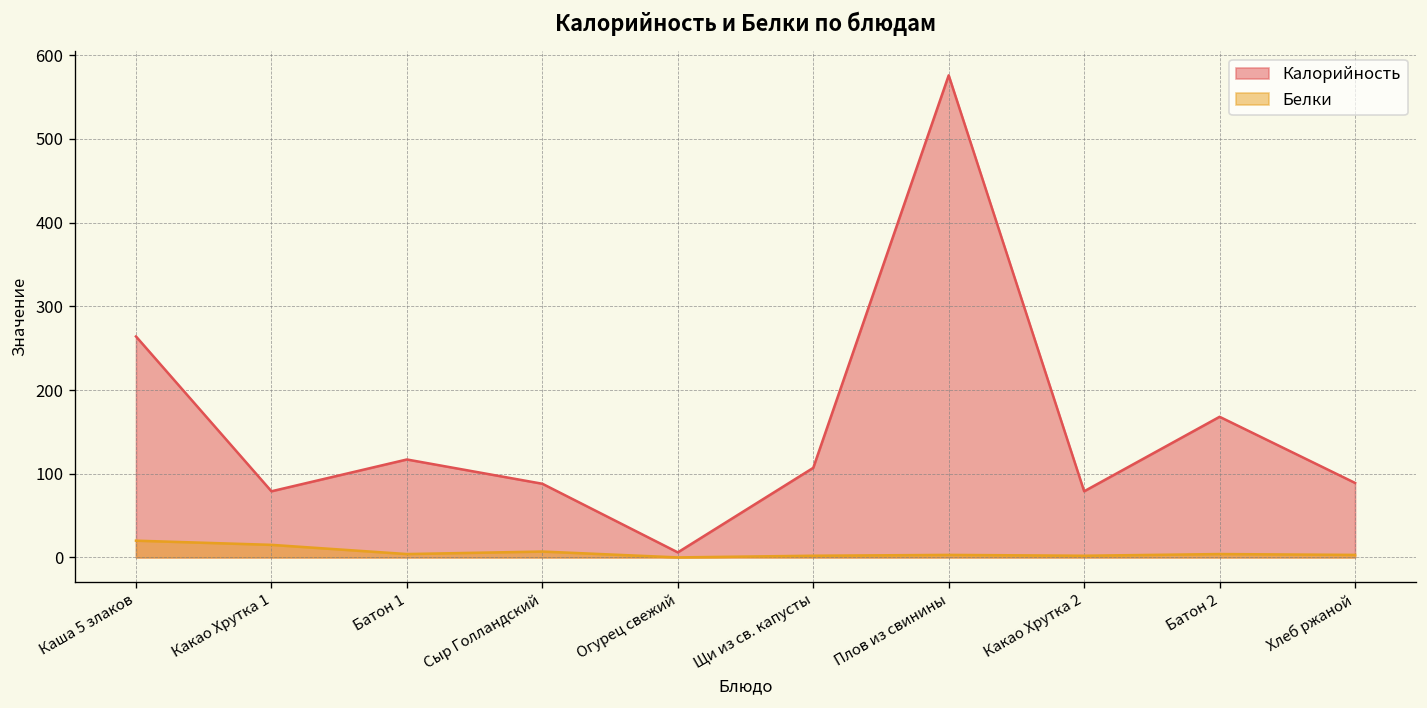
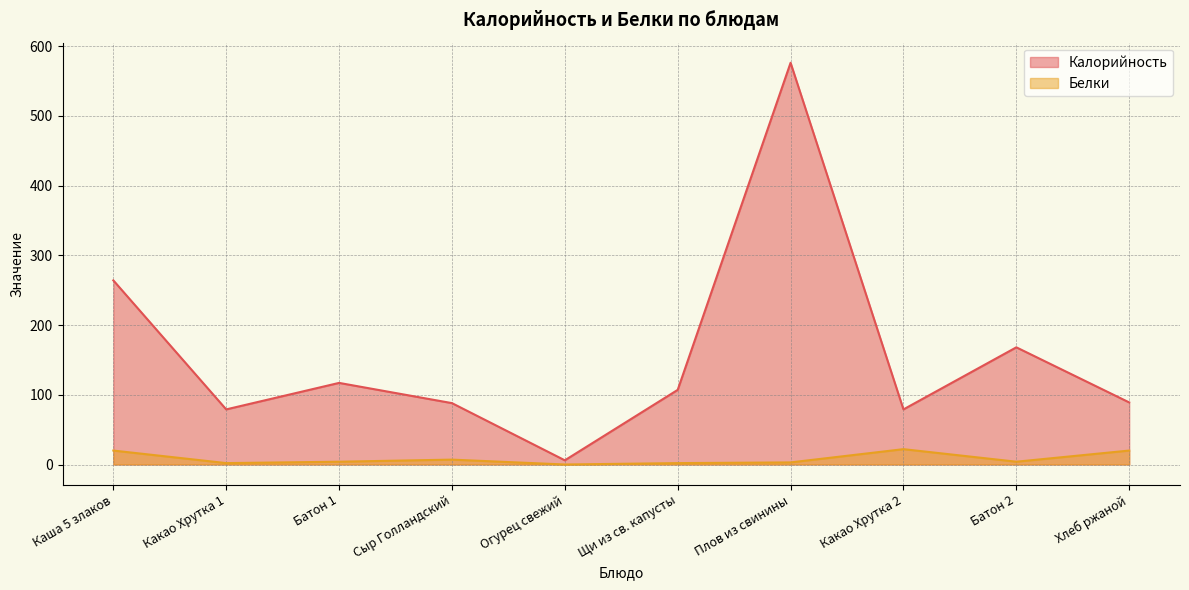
  {
    "Калорийность": {
      "Каша 5 злаков": 260,
      "Какао Хрутка 1": 80,
      "Батон 1": 120,
      "Сыр Голландский": 90,
      "Огурец свежий": 10,
      "Щи из св. капусты": 110,
      "Плов из свинины": 580,
      "Какао Хрутка 2": 80,
      "Батон 2": 170,
      "Хлеб ржаной": 90
    },
    "Белки": {
      "Каша 5 злаков": 20,
-     "Какао Хрутка 1": 20,
+     "Какао Хрутка 1": 0,
      "Батон 1": 0,
      "Сыр Голландский": 10,
      "Огурец свежий": 0,
      "Щи из св. капусты": 0,
      "Плов из свинины": 0,
-     "Какао Хрутка 2": 0,
+     "Какао Хрутка 2": 20,
      "Батон 2": 0,
-     "Хлеб ржаной": 0
+     "Хлеб ржаной": 20
    }
  }
